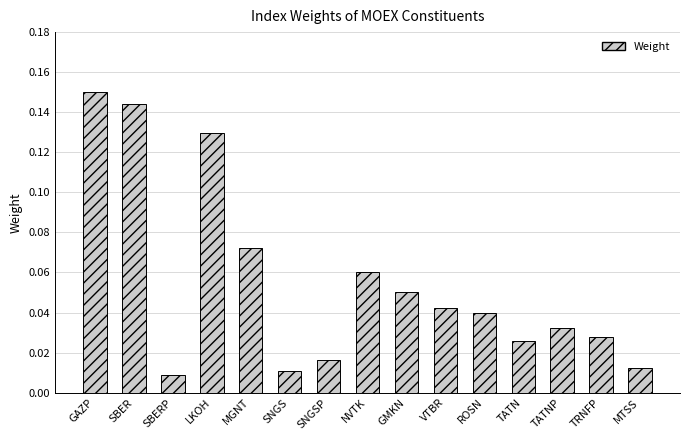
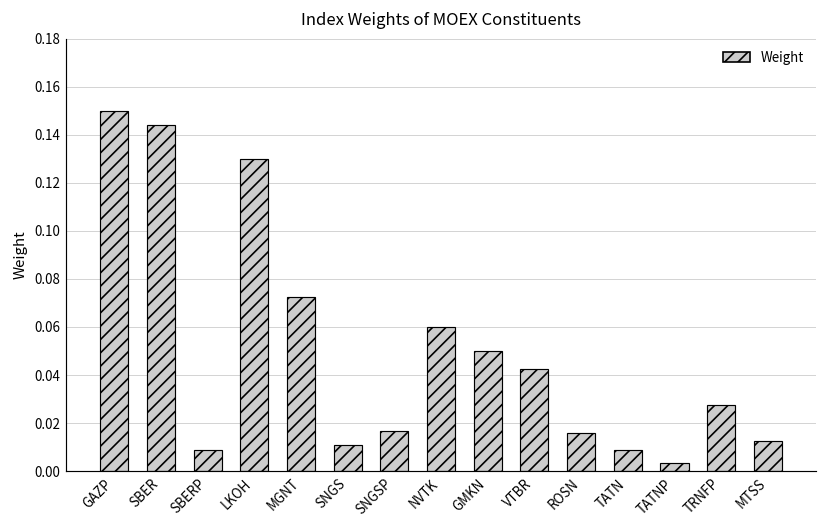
  {
    "GAZP": 0.150,
    "SBER": 0.144,
    "SBERP": 0.009,
    "LKOH": 0.130,
    "MGNT": 0.072,
    "SNGS": 0.011,
    "SNGSP": 0.017,
    "NVTK": 0.060,
    "GMKN": 0.050,
    "VTBR": 0.042,
-   "ROSN": 0.040,
-   "TATN": 0.026,
-   "TATNP": 0.033,
+   "ROSN": 0.016,
+   "TATN": 0.009,
+   "TATNP": 0.003,
    "TRNFP": 0.028,
    "MTSS": 0.013
  }
